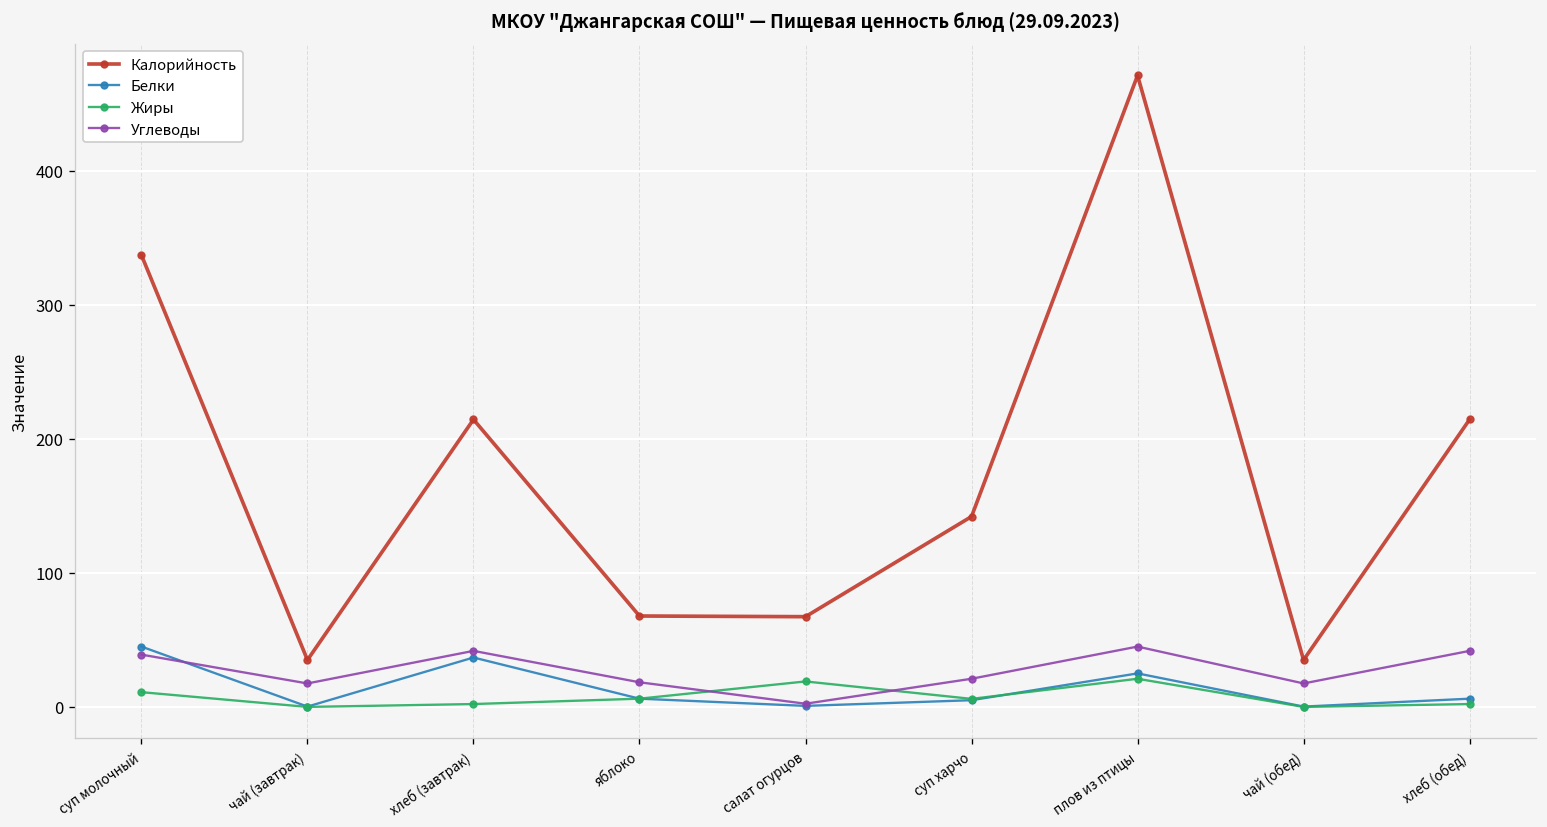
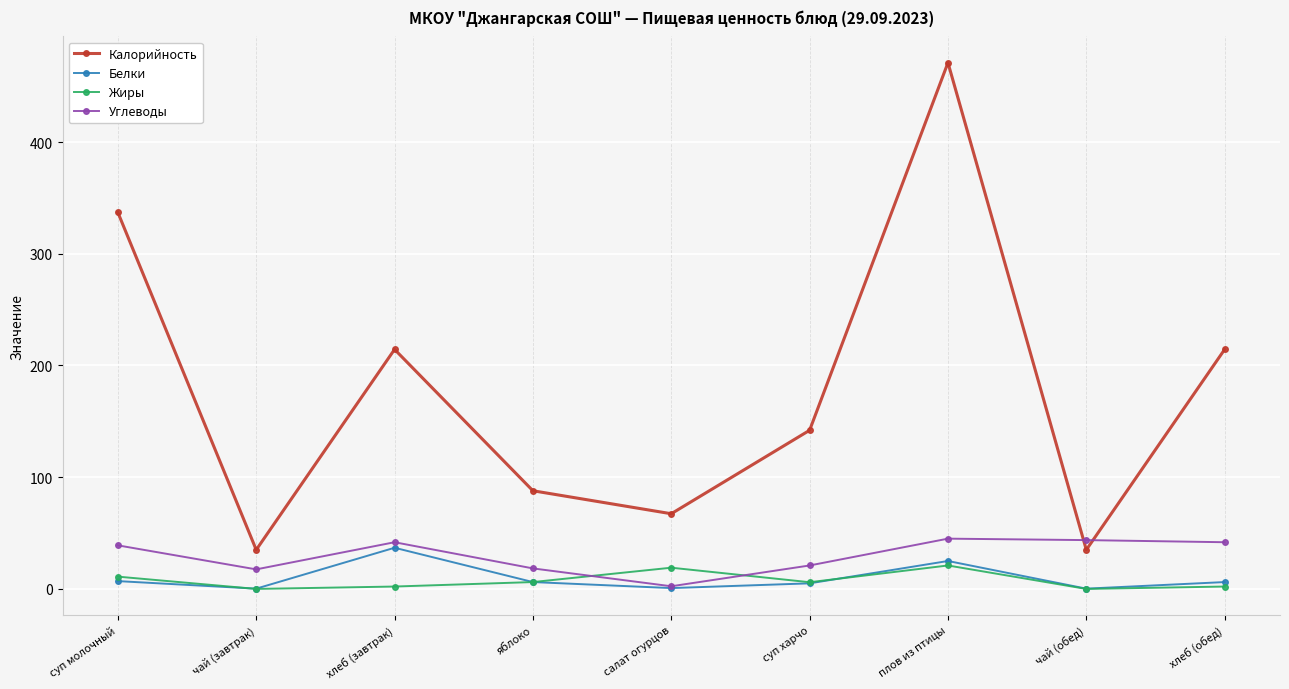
  {
    "Калорийность": {
      "суп молочный": 337,
      "чай (завтрак)": 35,
      "хлеб (завтрак)": 214,
-     "яблоко": 68,
+     "яблоко": 88,
      "салат огурцов": 67,
      "суп харчо": 142,
      "плов из птицы": 471,
      "чай (обед)": 35,
      "хлеб (обед)": 214
    },
    "Белки": {
-     "суп молочный": 45,
+     "суп молочный": 7,
      "хлеб (завтрак)": 37,
      "плов из птицы": 25,
      "хлеб (обед)": 6
    },
    "Жиры": {
      "суп молочный": 11,
      "хлеб (завтрак)": 2,
      "салат огурцов": 19,
      "плов из птицы": 21,
      "хлеб (обед)": 2
    },
    "Углеводы": {
      "суп молочный": 39,
      "чай (завтрак)": 18,
      "хлеб (завтрак)": 42,
      "яблоко": 18,
      "суп харчо": 21,
      "плов из птицы": 45,
-     "чай (обед)": 18,
+     "чай (обед)": 44,
      "хлеб (обед)": 42
    }
  }
